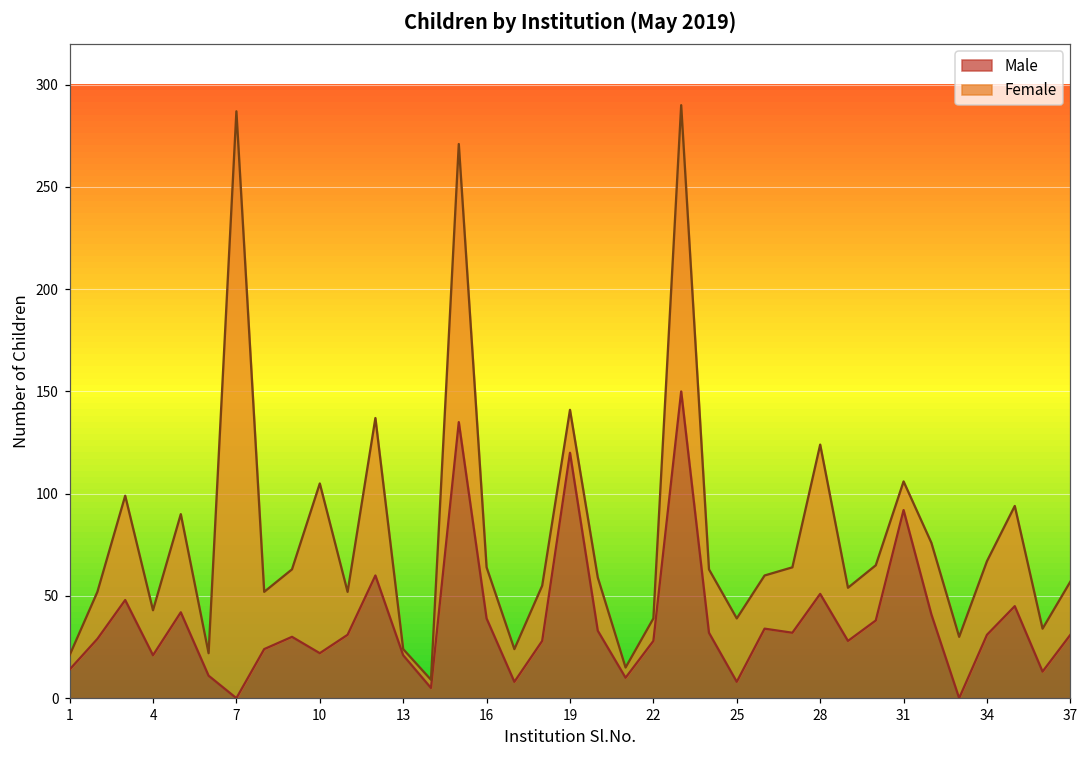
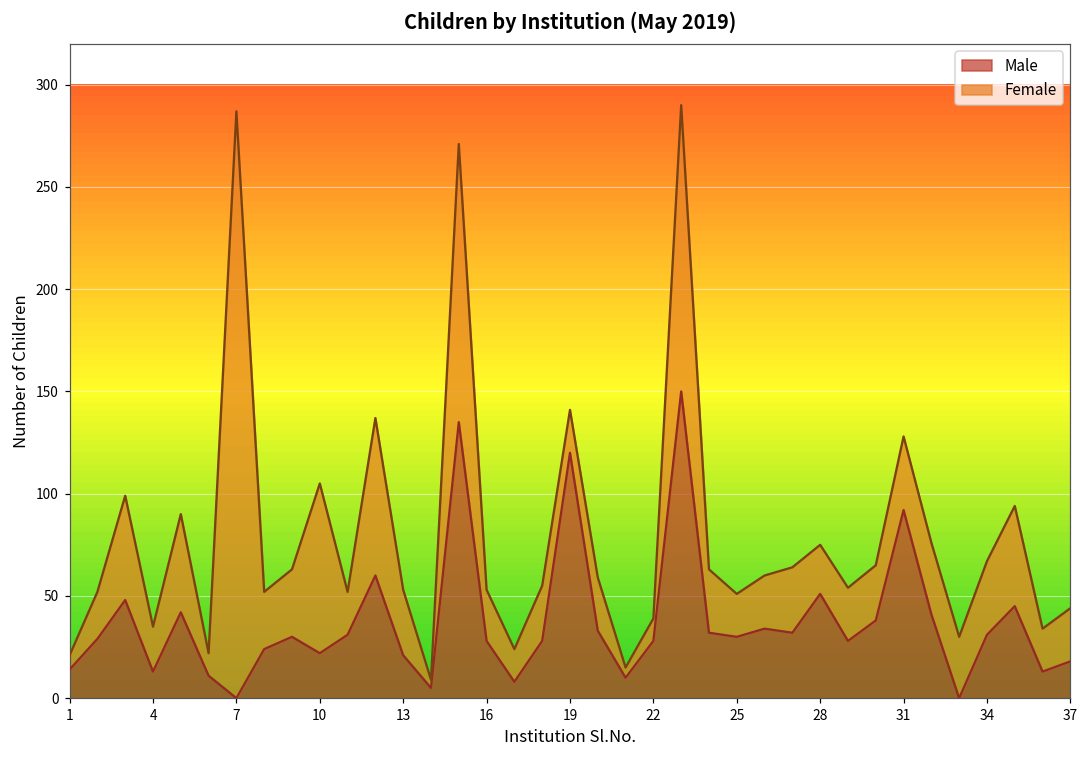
  {
    "Male": {
      "1": 14,
-     "4": 21,
+     "4": 13,
      "7": 0,
      "10": 22,
      "13": 21,
-     "16": 39,
+     "16": 28,
      "19": 120,
      "22": 28,
-     "25": 8,
+     "25": 30,
      "28": 51,
      "31": 92,
      "34": 31,
-     "37": 31
+     "37": 18
    },
    "Female": {
      "1": 7,
      "4": 22,
      "7": 287,
      "10": 83,
-     "13": 3,
+     "13": 32,
      "16": 25,
      "19": 21,
      "22": 11,
-     "25": 31,
-     "28": 73,
-     "31": 14,
+     "25": 21,
+     "28": 24,
+     "31": 36,
      "34": 36,
      "37": 26
    }
  }
